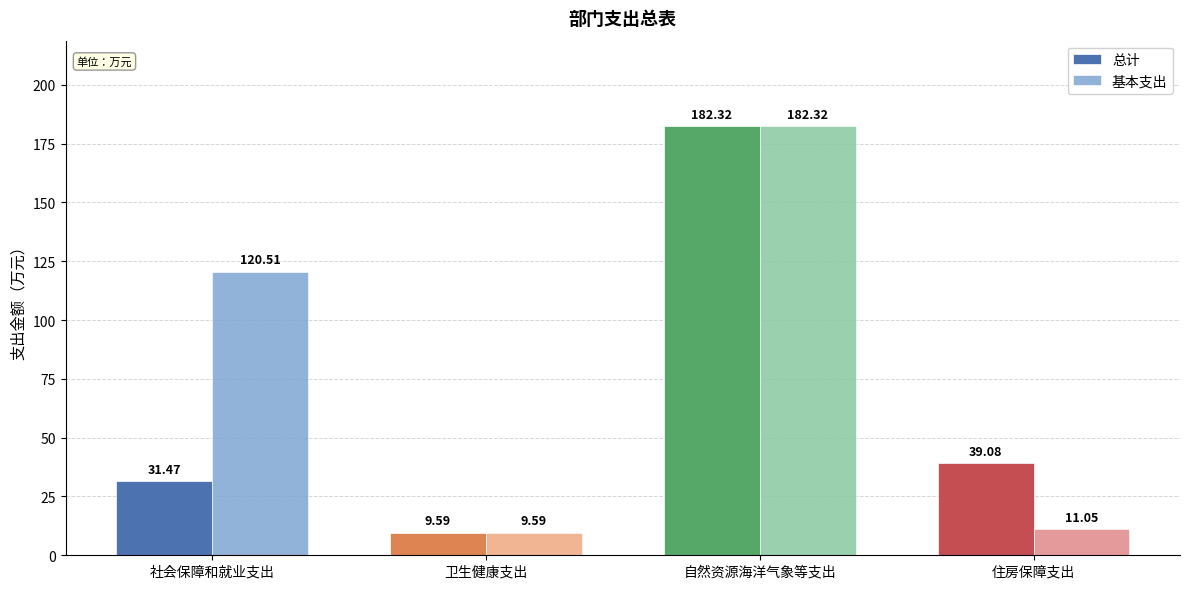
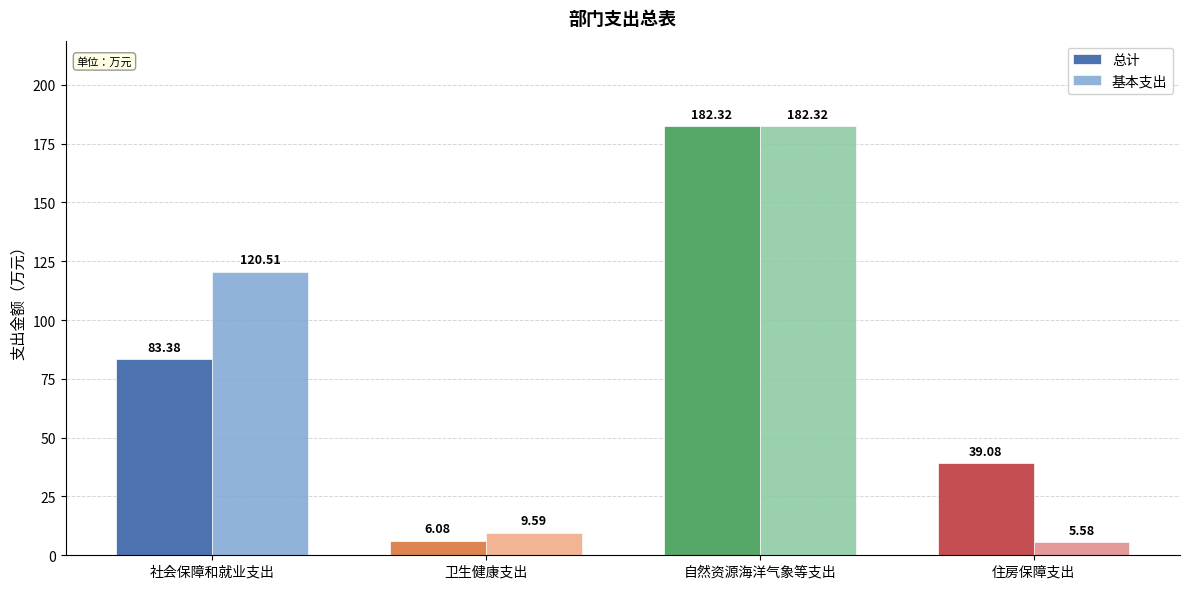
  {
    "总计": {
-     "社会保障和就业支出": 31.47,
-     "卫生健康支出": 9.59,
+     "社会保障和就业支出": 83.38,
+     "卫生健康支出": 6.08,
      "自然资源海洋气象等支出": 182.32,
      "住房保障支出": 39.08
    },
    "基本支出": {
      "社会保障和就业支出": 120.51,
      "卫生健康支出": 9.59,
      "自然资源海洋气象等支出": 182.32,
-     "住房保障支出": 11.05
+     "住房保障支出": 5.58
    }
  }
